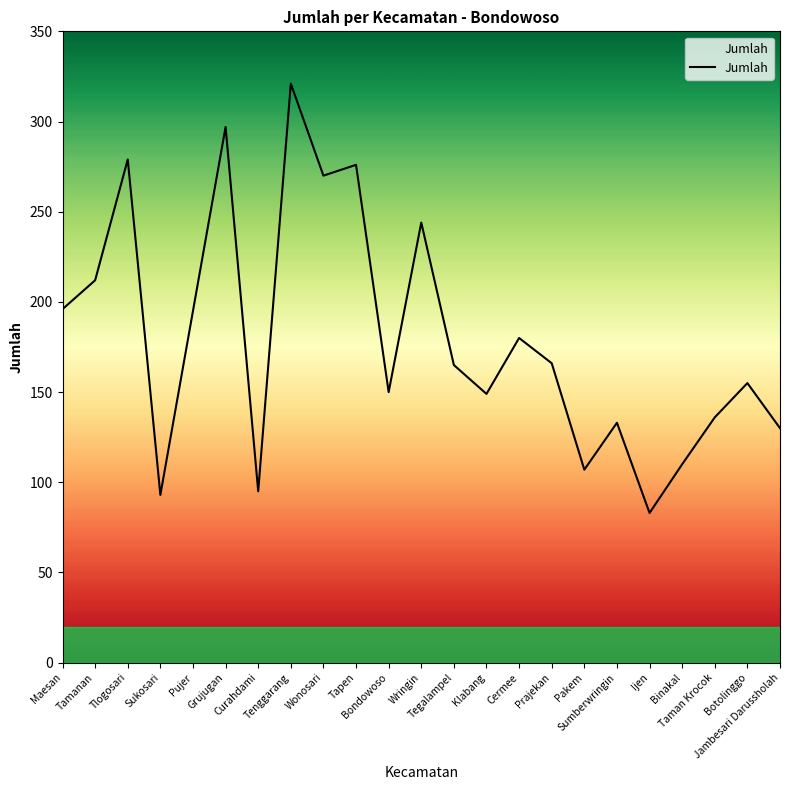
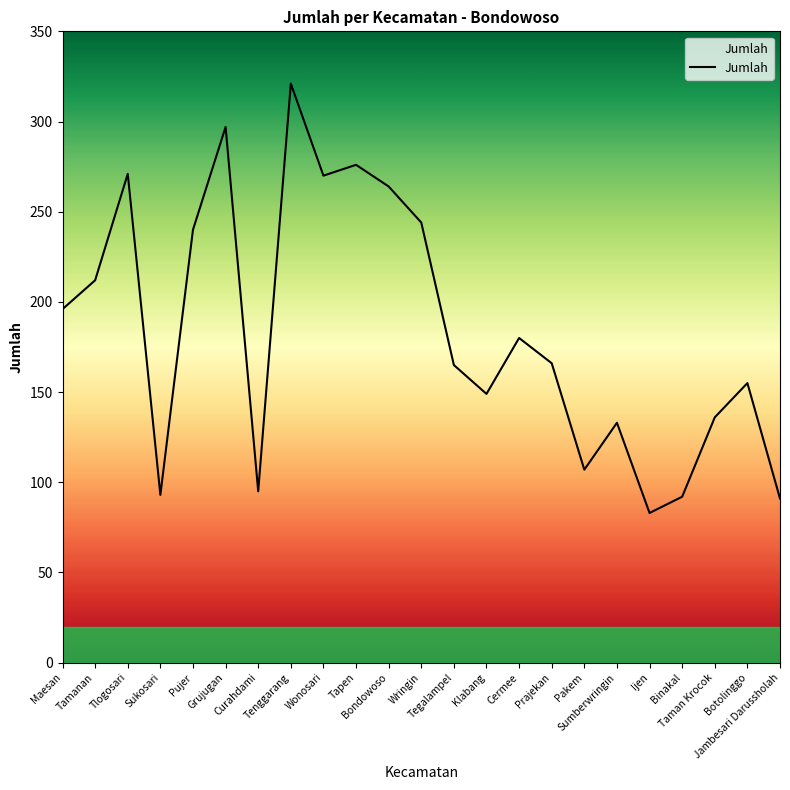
  {
    "Maesan": 196,
    "Tamanan": 212,
-   "Tlogosari": 279,
+   "Tlogosari": 271,
    "Sukosari": 93,
-   "Pujer": 195,
+   "Pujer": 240,
    "Grujugan": 297,
    "Curahdami": 95,
    "Tenggarang": 321,
    "Wonosari": 270,
    "Tapen": 276,
-   "Bondowoso": 150,
+   "Bondowoso": 264,
    "Wringin": 244,
    "Tegalampel": 165,
    "Klabang": 149,
    "Cermee": 180,
    "Prajekan": 166,
    "Pakem": 107,
    "Sumberwringin": 133,
    "Ijen": 83,
-   "Binakal": 110,
+   "Binakal": 92,
    "Taman Krocok": 136,
    "Botolinggo": 155,
-   "Jambesari Darussholah": 130
+   "Jambesari Darussholah": 91
  }
